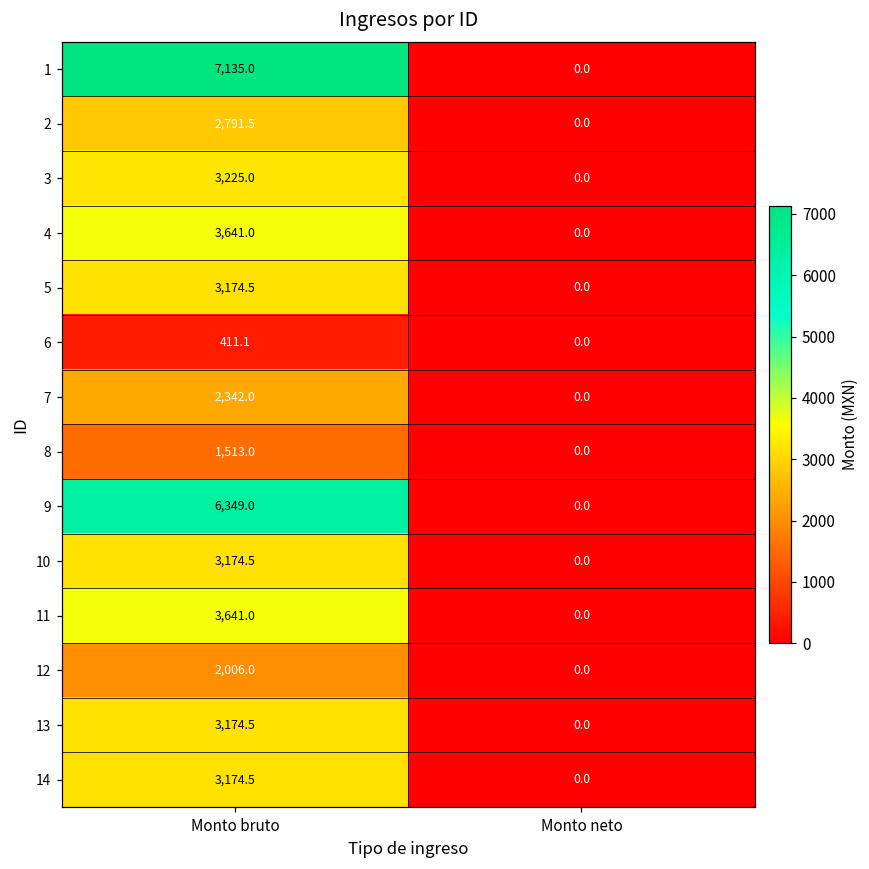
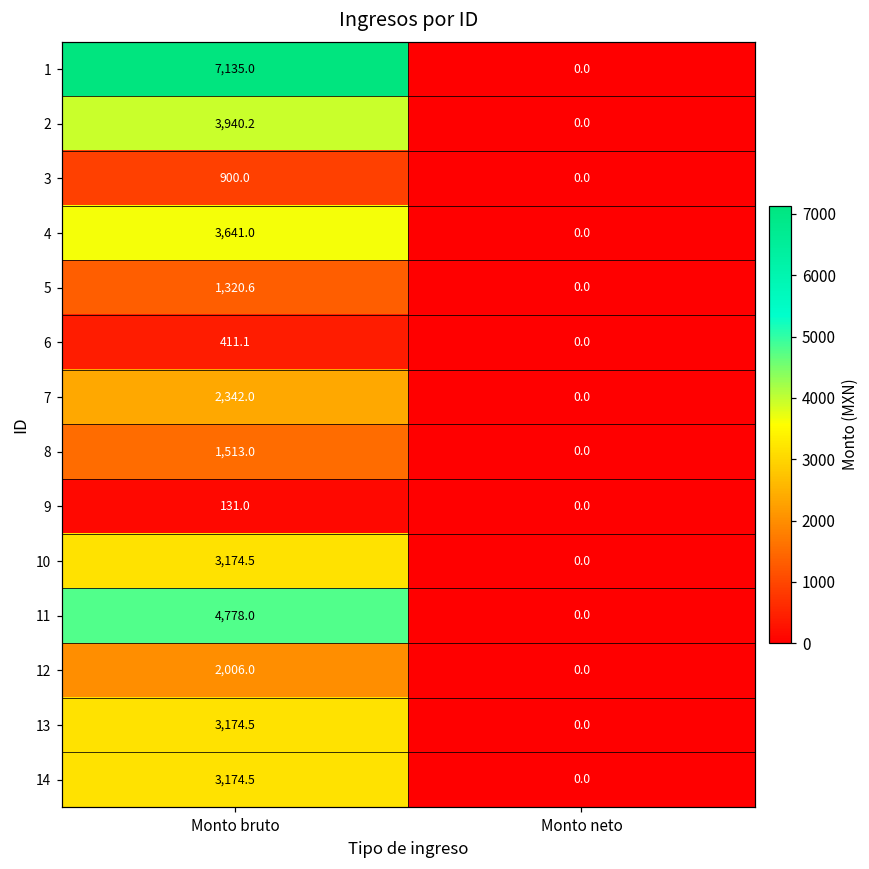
  {
    "1": {
      "Monto bruto": "7,135.0",
      "Monto neto": "0.0"
    },
    "2": {
-     "Monto bruto": "2,791.5",
+     "Monto bruto": "3,940.2",
      "Monto neto": "0.0"
    },
    "3": {
-     "Monto bruto": "3,225.0",
+     "Monto bruto": "900.0",
      "Monto neto": "0.0"
    },
    "4": {
      "Monto bruto": "3,641.0",
      "Monto neto": "0.0"
    },
    "5": {
-     "Monto bruto": "3,174.5",
+     "Monto bruto": "1,320.6",
      "Monto neto": "0.0"
    },
    "6": {
      "Monto bruto": "411.1",
      "Monto neto": "0.0"
    },
    "7": {
      "Monto bruto": "2,342.0",
      "Monto neto": "0.0"
    },
    "8": {
      "Monto bruto": "1,513.0",
      "Monto neto": "0.0"
    },
    "9": {
-     "Monto bruto": "6,349.0",
+     "Monto bruto": "131.0",
      "Monto neto": "0.0"
    },
    "10": {
      "Monto bruto": "3,174.5",
      "Monto neto": "0.0"
    },
    "11": {
-     "Monto bruto": "3,641.0",
+     "Monto bruto": "4,778.0",
      "Monto neto": "0.0"
    },
    "12": {
      "Monto bruto": "2,006.0",
      "Monto neto": "0.0"
    },
    "13": {
      "Monto bruto": "3,174.5",
      "Monto neto": "0.0"
    },
    "14": {
      "Monto bruto": "3,174.5",
      "Monto neto": "0.0"
    }
  }
